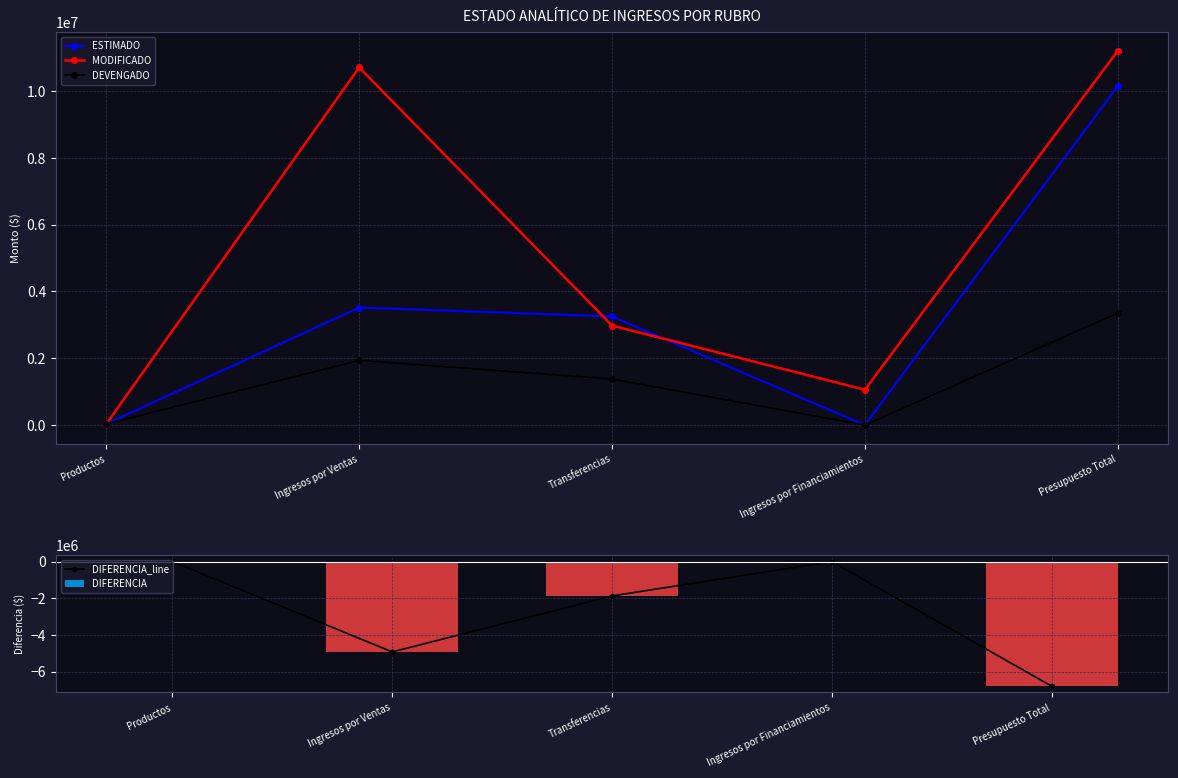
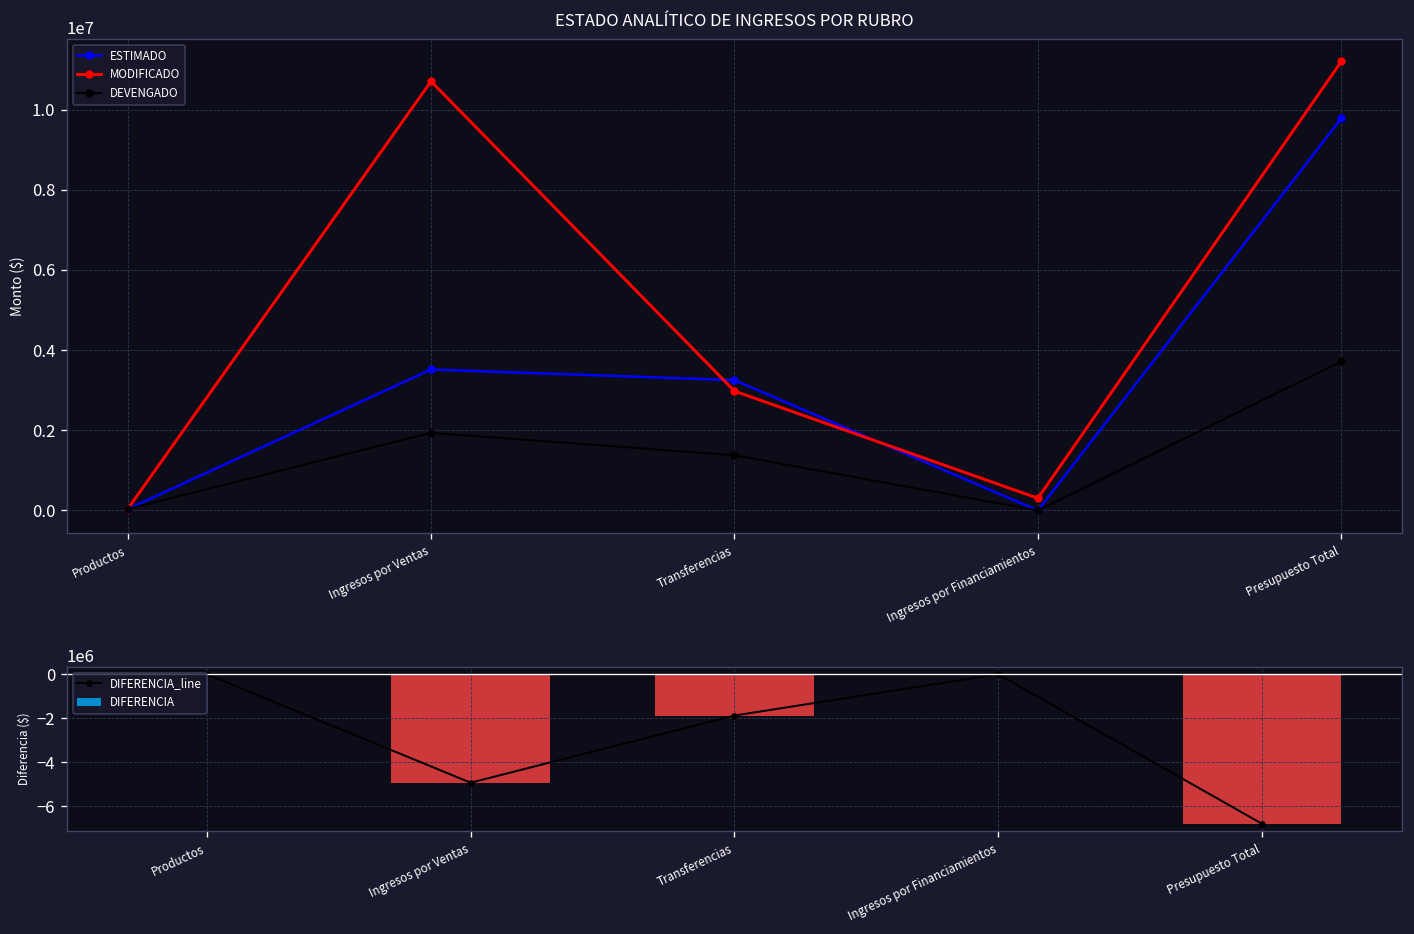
  {
    "ESTADO ANALÍTICO DE INGRESOS POR RUBRO": {
      "ESTIMADO": {
        "Ingresos por Ventas": 3500000,
        "Transferencias": 3300000,
-       "Presupuesto Total": 10100000
+       "Presupuesto Total": 9800000
      },
      "MODIFICADO": {
        "Ingresos por Ventas": 10700000,
        "Transferencias": 3000000,
-       "Ingresos por Financiamientos": 1100000,
+       "Ingresos por Financiamientos": 300000,
        "Presupuesto Total": 11200000
      },
      "DEVENGADO": {
        "Ingresos por Ventas": 1900000,
        "Transferencias": 1400000,
-       "Presupuesto Total": 3400000
+       "Presupuesto Total": 3700000
      }
    }
  }
